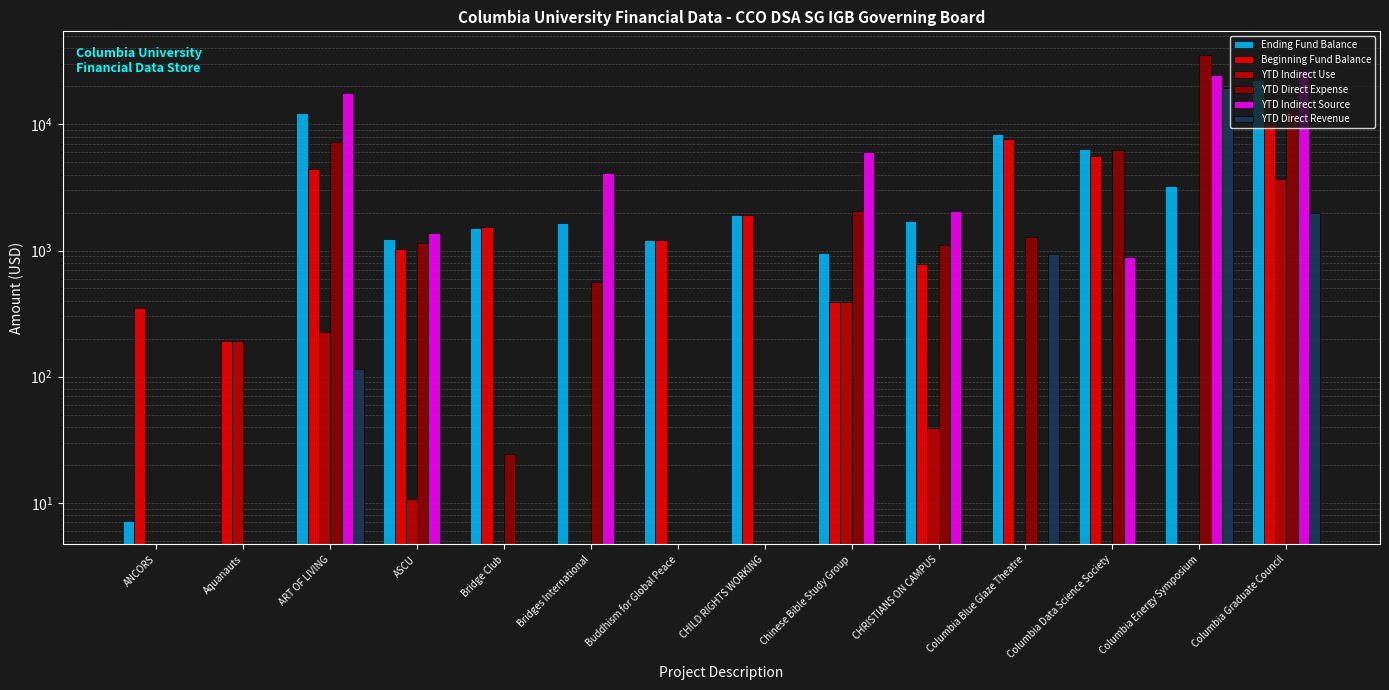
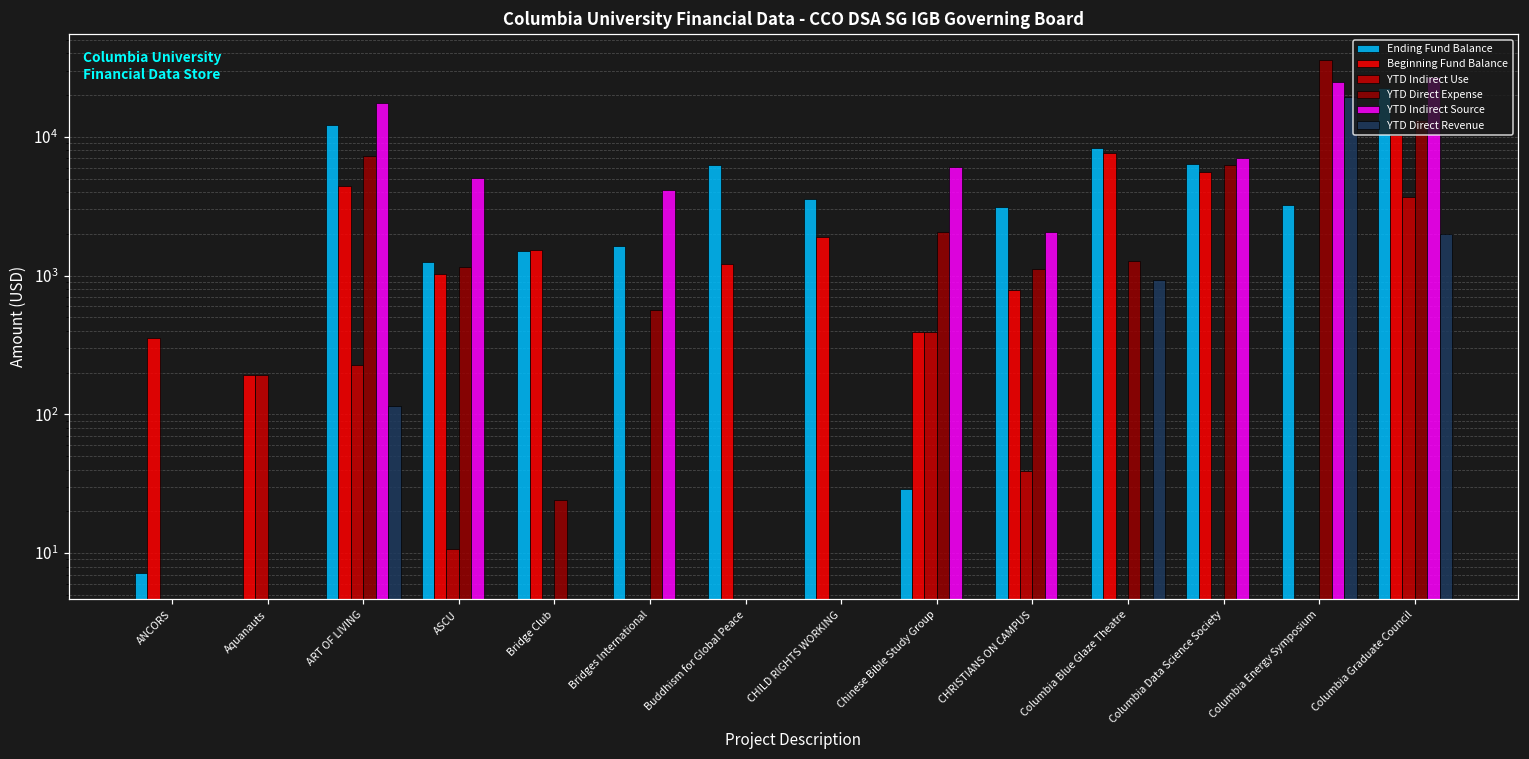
  {
    "Ending Fund Balance": {
      "ANCORS": 7,
      "ART OF LIVING": 12000,
      "ASCU": 1200,
      "Bridge Club": 1500,
      "Bridges International": 1600,
-     "Buddhism for Global Peace": 1200,
-     "CHILD RIGHTS WORKING": 1900,
-     "Chinese Bible Study Group": 900,
-     "CHRISTIANS ON CAMPUS": 1700,
+     "Buddhism for Global Peace": 6000,
+     "CHILD RIGHTS WORKING": 3600,
+     "Chinese Bible Study Group": 29,
+     "CHRISTIANS ON CAMPUS": 3100,
      "Columbia Blue Glaze Theatre": 8000,
      "Columbia Data Science Society": 6000,
      "Columbia Energy Symposium": 3200
    },
    "YTD Indirect Source": {
      "ART OF LIVING": 18000,
-     "ASCU": 1400,
+     "ASCU": 5000,
      "Bridges International": 4100,
      "Chinese Bible Study Group": 6000,
      "CHRISTIANS ON CAMPUS": 2100,
-     "Columbia Data Science Society": 900,
+     "Columbia Data Science Society": 7000,
      "Columbia Energy Symposium": 25000
    },
    "YTD Direct Revenue": {
      "ART OF LIVING": 120,
      "Columbia Blue Glaze Theatre": 900,
      "Columbia Energy Symposium": 19000,
      "Columbia Graduate Council": 2000
    }
  }
